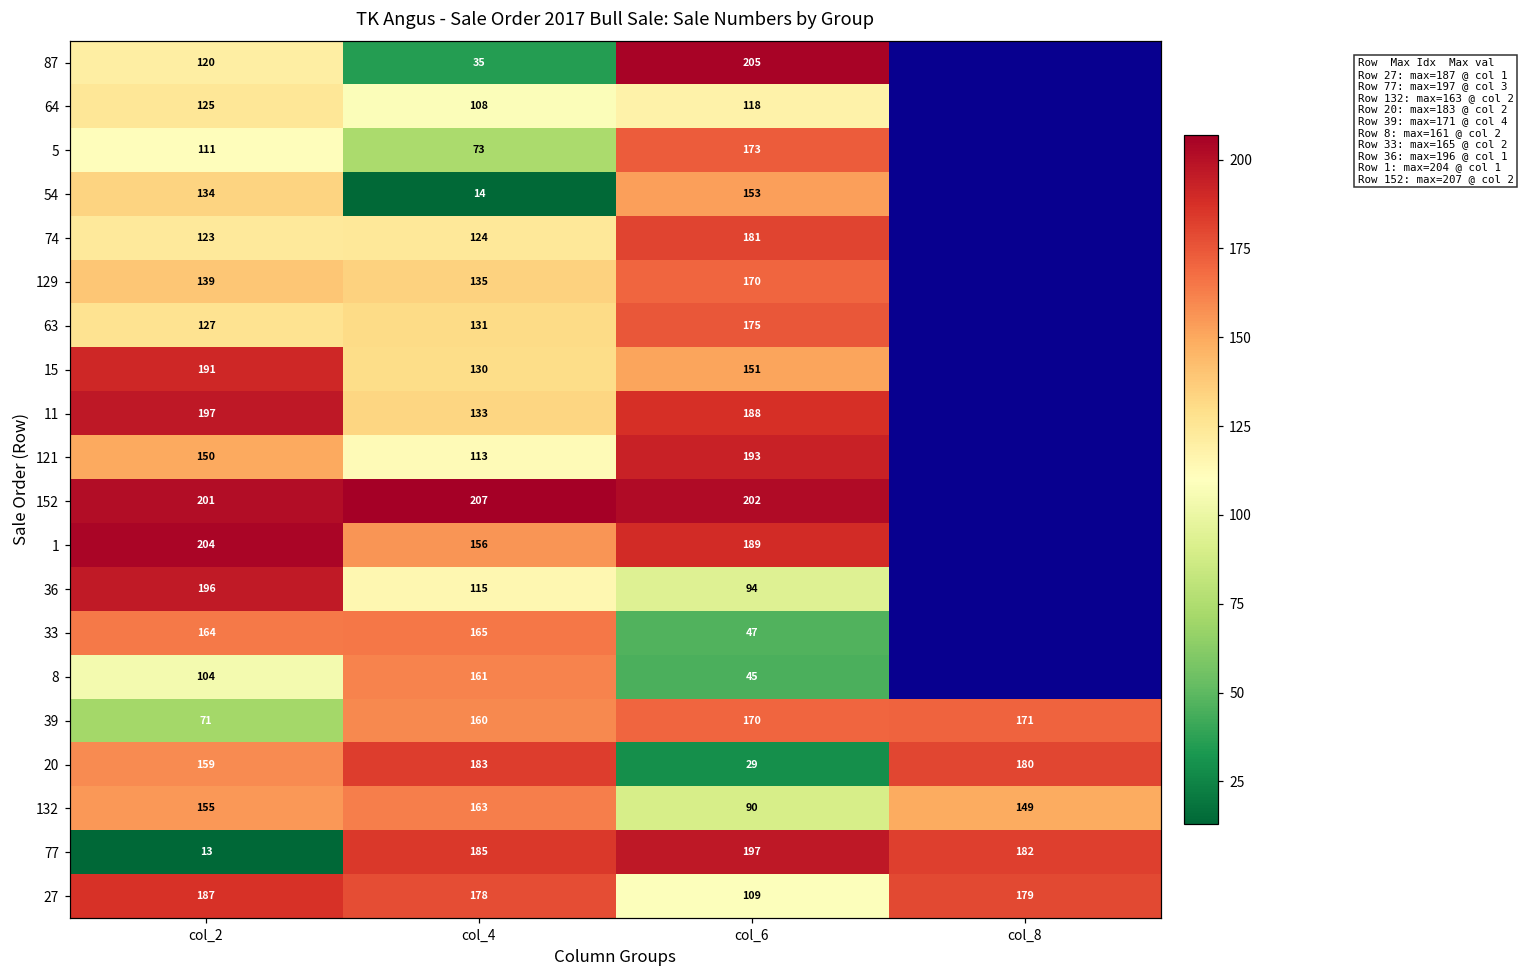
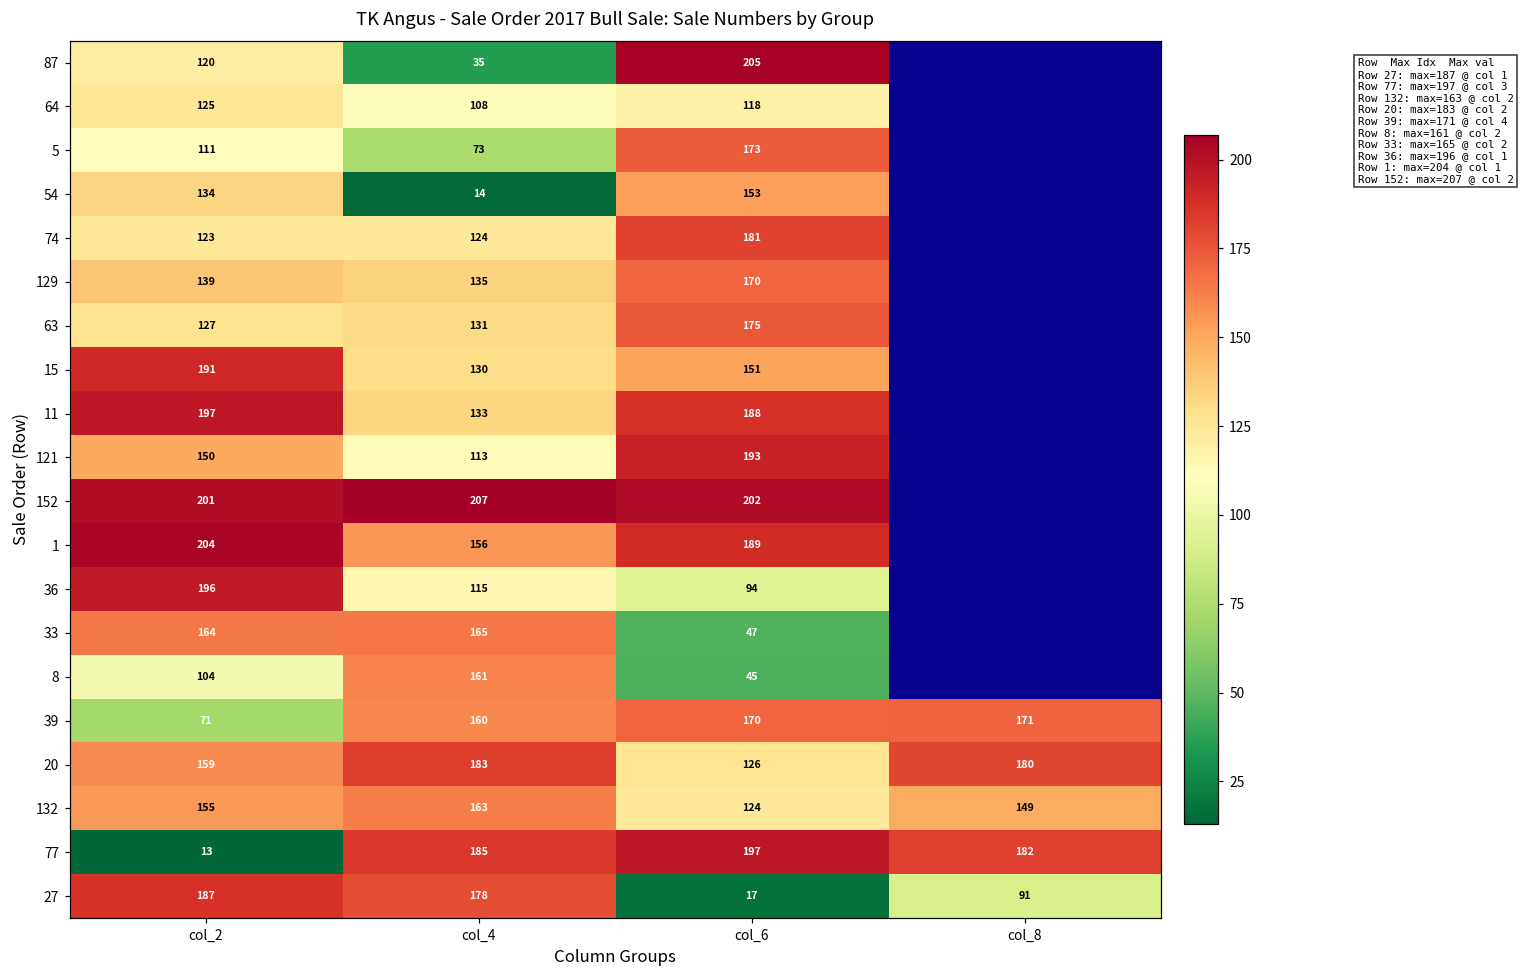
  {
    "87": {
      "col_2": 120,
      "col_4": 35,
      "col_6": 205
    },
    "64": {
      "col_2": 125,
      "col_4": 108,
      "col_6": 118
    },
    "5": {
      "col_2": 111,
      "col_4": 73,
      "col_6": 173
    },
    "54": {
      "col_2": 134,
      "col_4": 14,
      "col_6": 153
    },
    "74": {
      "col_2": 123,
      "col_4": 124,
      "col_6": 181
    },
    "129": {
      "col_2": 139,
      "col_4": 135,
      "col_6": 170
    },
    "63": {
      "col_2": 127,
      "col_4": 131,
      "col_6": 175
    },
    "15": {
      "col_2": 191,
      "col_4": 130,
      "col_6": 151
    },
    "11": {
      "col_2": 197,
      "col_4": 133,
      "col_6": 188
    },
    "121": {
      "col_2": 150,
      "col_4": 113,
      "col_6": 193
    },
    "152": {
      "col_2": 201,
      "col_4": 207,
      "col_6": 202
    },
    "1": {
      "col_2": 204,
      "col_4": 156,
      "col_6": 189
    },
    "36": {
      "col_2": 196,
      "col_4": 115,
      "col_6": 94
    },
    "33": {
      "col_2": 164,
      "col_4": 165,
      "col_6": 47
    },
    "8": {
      "col_2": 104,
      "col_4": 161,
      "col_6": 45
    },
    "39": {
      "col_2": 71,
      "col_4": 160,
      "col_6": 170,
      "col_8": 171
    },
    "20": {
      "col_2": 159,
      "col_4": 183,
-     "col_6": 29,
+     "col_6": 126,
      "col_8": 180
    },
    "132": {
      "col_2": 155,
      "col_4": 163,
-     "col_6": 90,
+     "col_6": 124,
      "col_8": 149
    },
    "77": {
      "col_2": 13,
      "col_4": 185,
      "col_6": 197,
      "col_8": 182
    },
    "27": {
      "col_2": 187,
      "col_4": 178,
-     "col_6": 109,
-     "col_8": 179
+     "col_6": 17,
+     "col_8": 91
    }
  }
